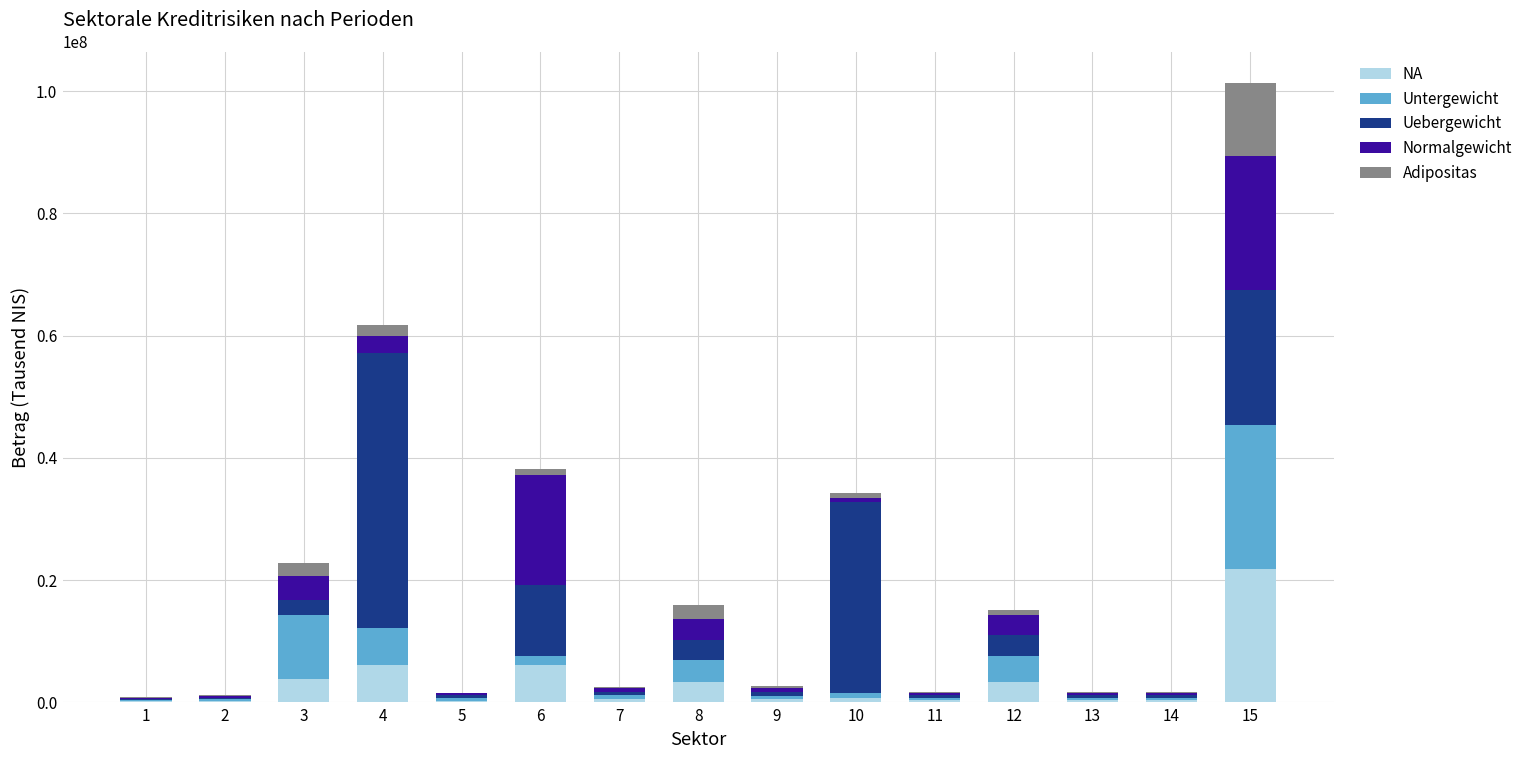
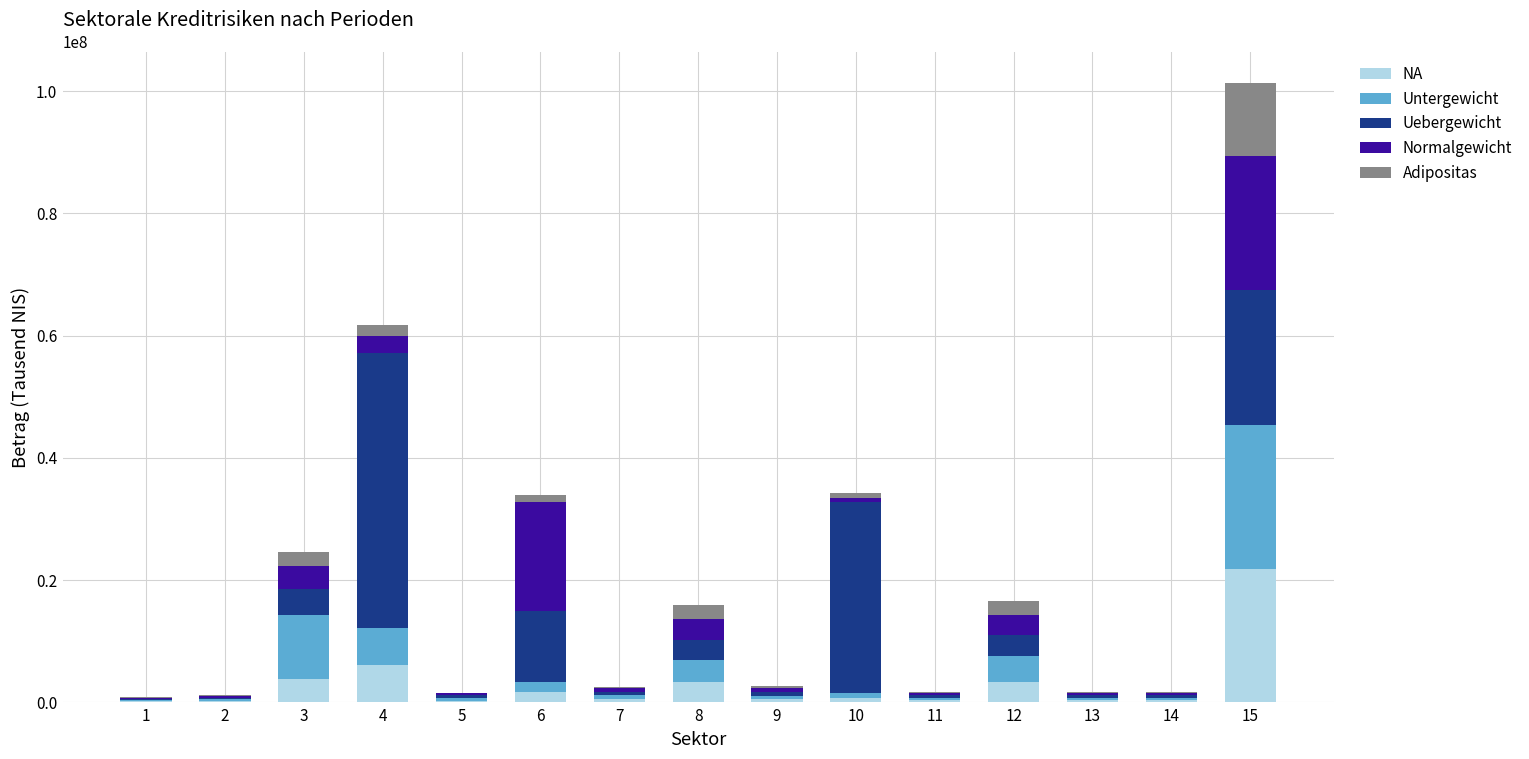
  {
    "NA": {
      "3": 4000000,
      "4": 6000000,
-     "6": 6000000,
+     "6": 2000000,
      "7": 1000000,
      "8": 3000000,
      "9": 1000000,
      "10": 1000000,
      "12": 3000000,
      "15": 22000000
    },
    "Untergewicht": {
      "3": 10000000,
      "4": 6000000,
      "5": 0,
      "6": 2000000,
      "7": 1000000,
      "8": 4000000,
      "9": 1000000,
      "10": 1000000,
      "12": 4000000,
      "15": 24000000
    },
    "Uebergewicht": {
-     "3": 2000000,
+     "3": 4000000,
      "4": 45000000,
      "6": 12000000,
      "7": 1000000,
      "8": 3000000,
      "9": 1000000,
      "10": 31000000,
      "12": 3000000,
      "15": 22000000
    },
    "Normalgewicht": {
      "3": 4000000,
      "4": 3000000,
      "6": 18000000,
      "7": 1000000,
      "8": 3000000,
      "9": 1000000,
      "10": 1000000,
      "12": 3000000,
      "15": 22000000
    },
    "Adipositas": {
      "3": 2000000,
      "4": 2000000,
      "5": 0,
      "6": 1000000,
      "8": 2000000,
      "10": 1000000,
-     "12": 1000000,
+     "12": 2000000,
      "15": 12000000
    }
  }
